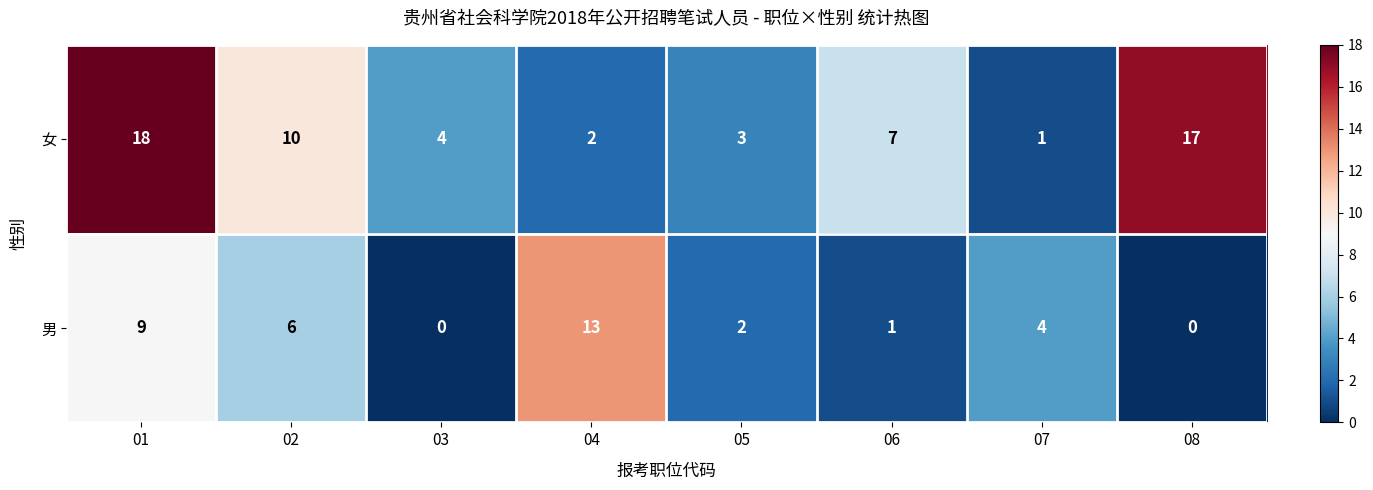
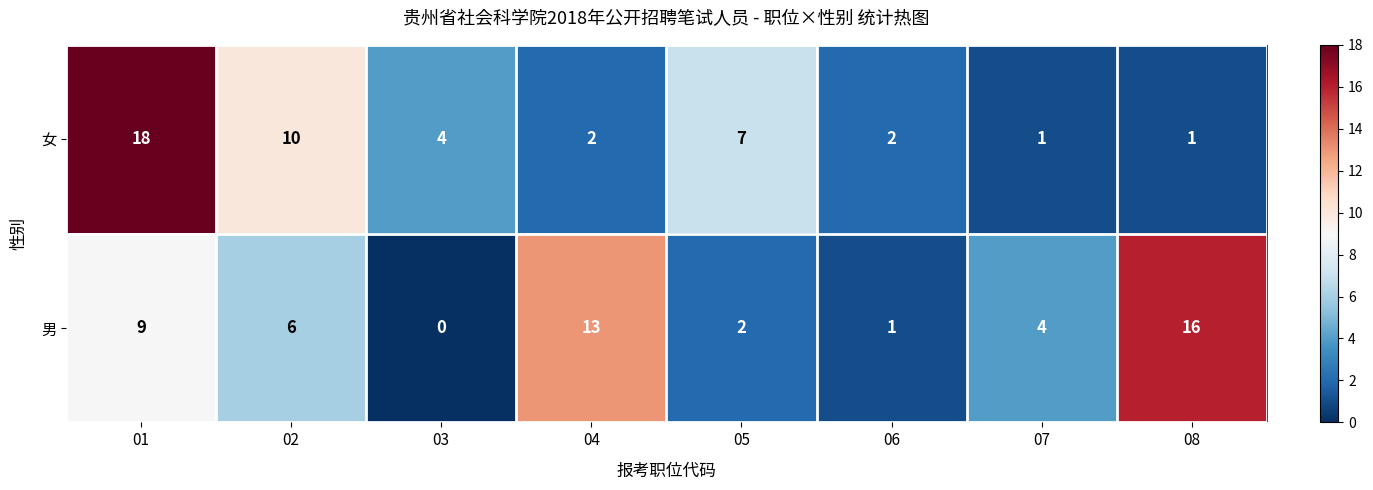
  {
    "女": {
      "01": 18,
      "02": 10,
      "03": 4,
      "04": 2,
-     "05": 3,
-     "06": 7,
+     "05": 7,
+     "06": 2,
      "07": 1,
-     "08": 17
+     "08": 1
    },
    "男": {
      "01": 9,
      "02": 6,
      "03": 0,
      "04": 13,
      "05": 2,
      "06": 1,
      "07": 4,
-     "08": 0
+     "08": 16
    }
  }
